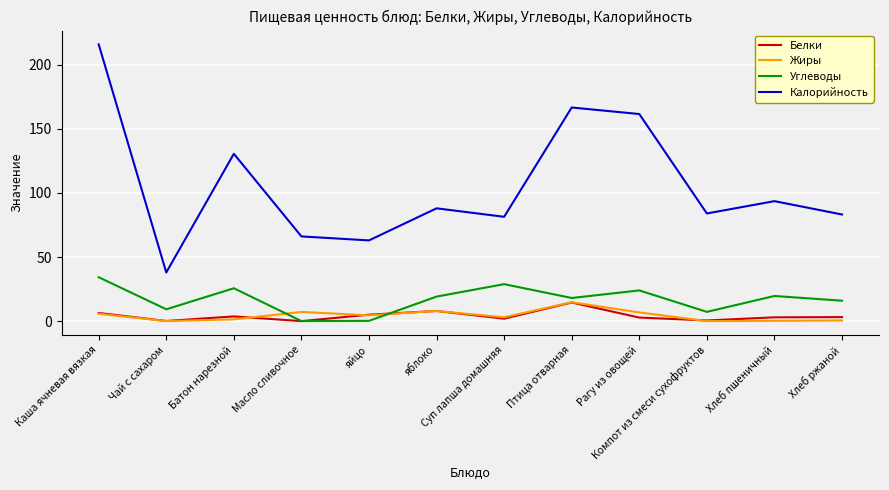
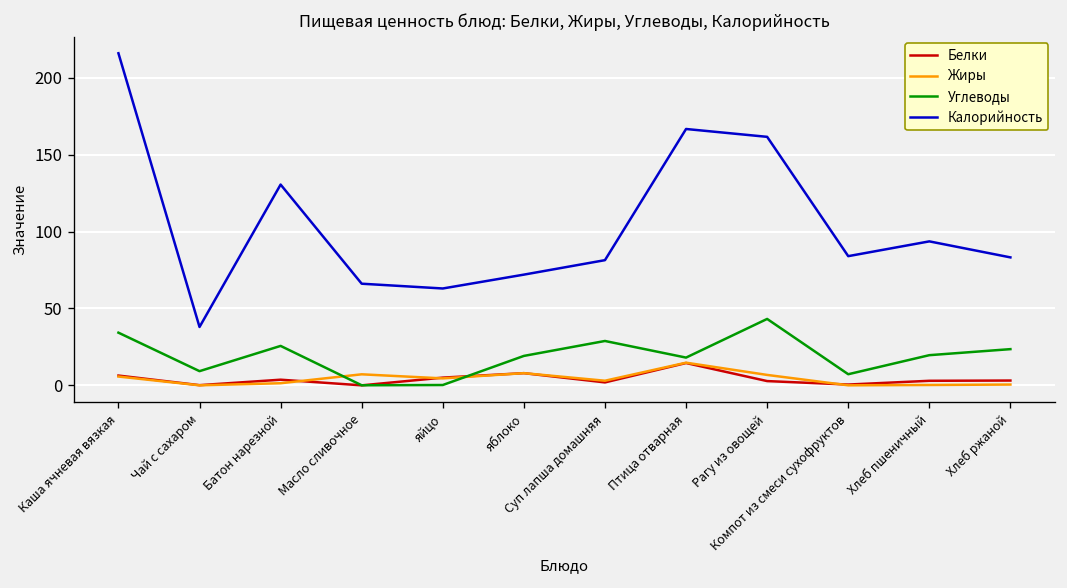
  {
    "Белки": {
      "Батон нарезной": 4,
      "Рагу из овощей": 3,
      "Хлеб пшеничный": 3,
      "Хлеб ржаной": 3
    },
    "Жиры": {
      "Батон нарезной": 1,
      "Масло сливочное": 7,
      "Рагу из овощей": 7,
      "Хлеб пшеничный": 0,
      "Хлеб ржаной": 1
    },
    "Углеводы": {
      "Каша ячневая вязкая": 34,
      "Чай с сахаром": 9,
      "Батон нарезной": 26,
      "яйцо": 0,
      "яблоко": 19,
      "Суп лапша домашняя": 29,
      "Птица отварная": 18,
-     "Рагу из овощей": 24,
+     "Рагу из овощей": 43,
      "Компот из смеси сухофруктов": 7,
      "Хлеб пшеничный": 20,
-     "Хлеб ржаной": 16
+     "Хлеб ржаной": 24
    },
    "Калорийность": {
      "Каша ячневая вязкая": 216,
      "Чай с сахаром": 38,
      "Батон нарезной": 131,
      "Масло сливочное": 66,
      "яйцо": 63,
-     "яблоко": 88,
+     "яблоко": 72,
      "Суп лапша домашняя": 81,
      "Птица отварная": 167,
      "Рагу из овощей": 162,
      "Компот из смеси сухофруктов": 84,
      "Хлеб пшеничный": 94,
      "Хлеб ржаной": 83
    }
  }
